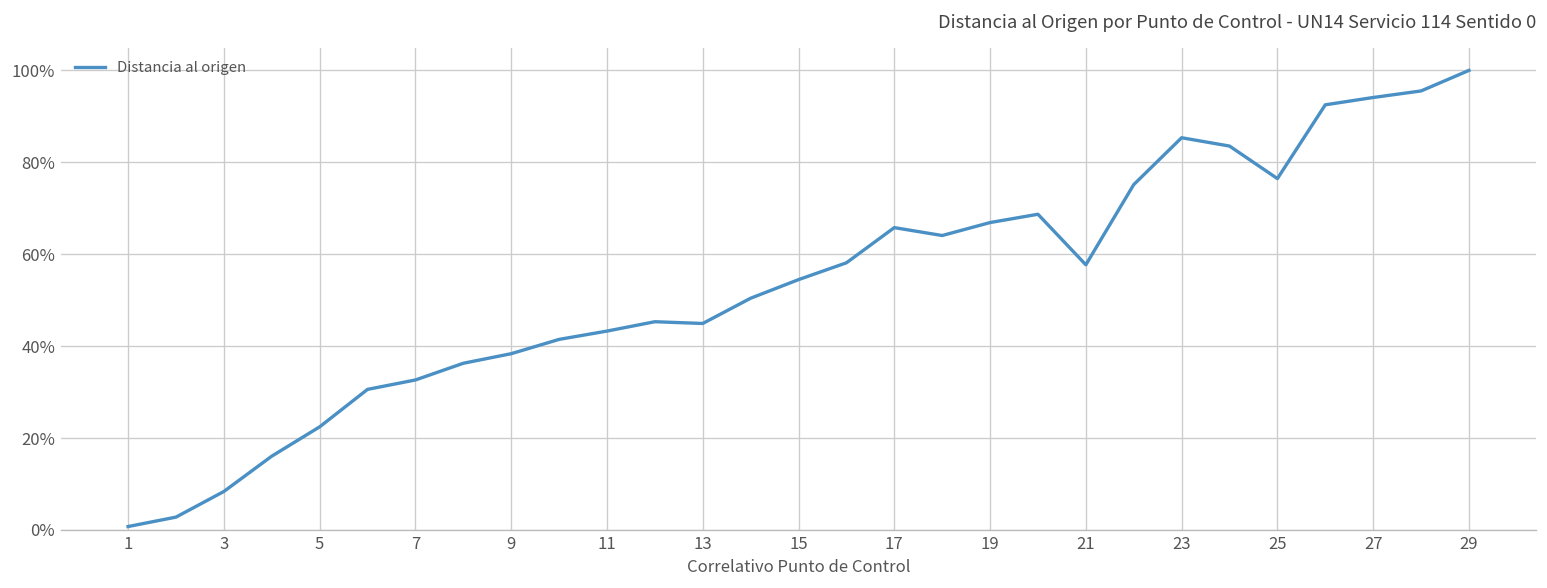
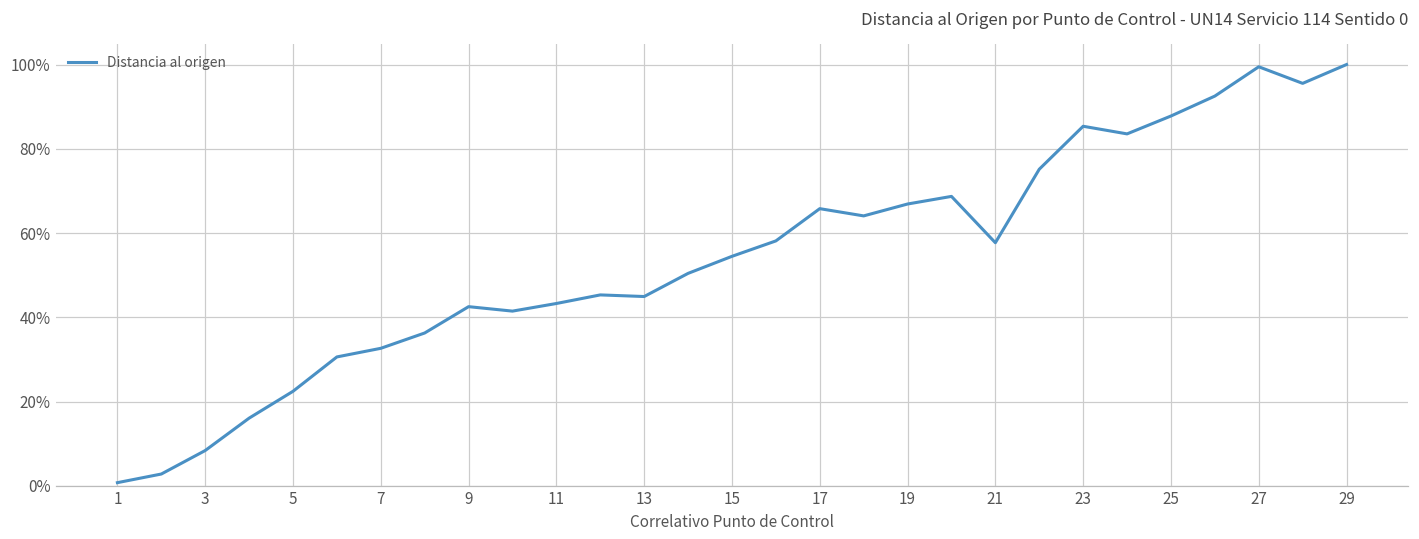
  {
    "1": "1%",
    "3": "8%",
    "5": "22%",
    "7": "33%",
-   "9": "38%",
+   "9": "43%",
    "11": "43%",
    "13": "45%",
    "15": "54%",
    "17": "66%",
    "19": "67%",
    "21": "58%",
    "23": "85%",
-   "25": "76%",
-   "27": "94%",
+   "25": "88%",
+   "27": "99%",
    "29": "100%"
  }
